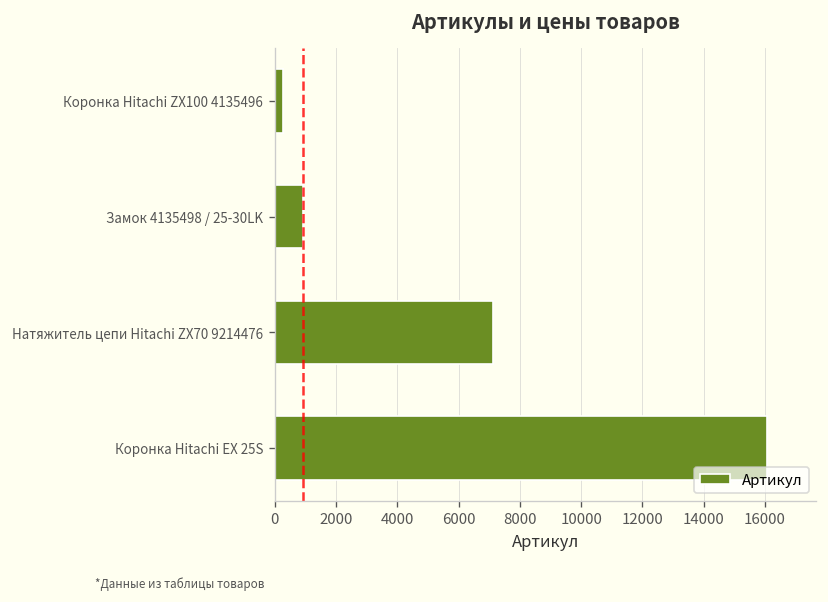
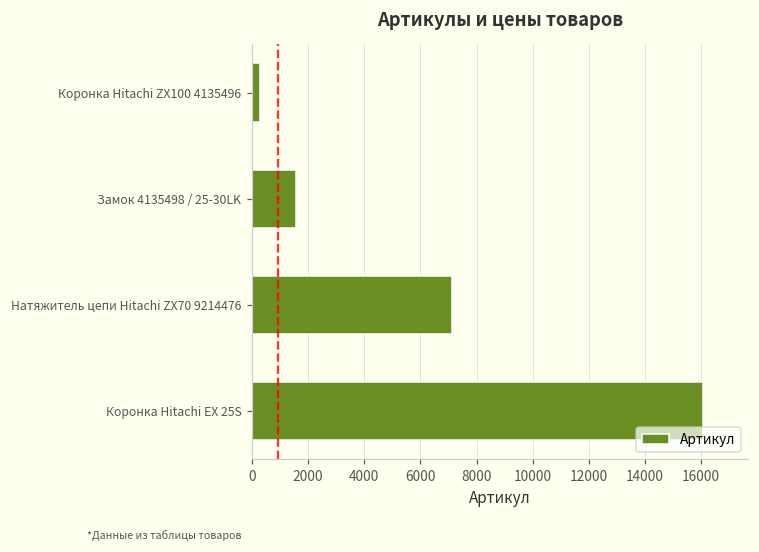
  {
    "Коронка Hitachi ZX100 4135496": 300,
-   "Замок 4135498 / 25-30LK": 900,
+   "Замок 4135498 / 25-30LK": 1600,
    "Натяжитель цепи Hitachi ZX70 9214476": 7100,
    "Коронка Hitachi EX 25S": 16100
  }
